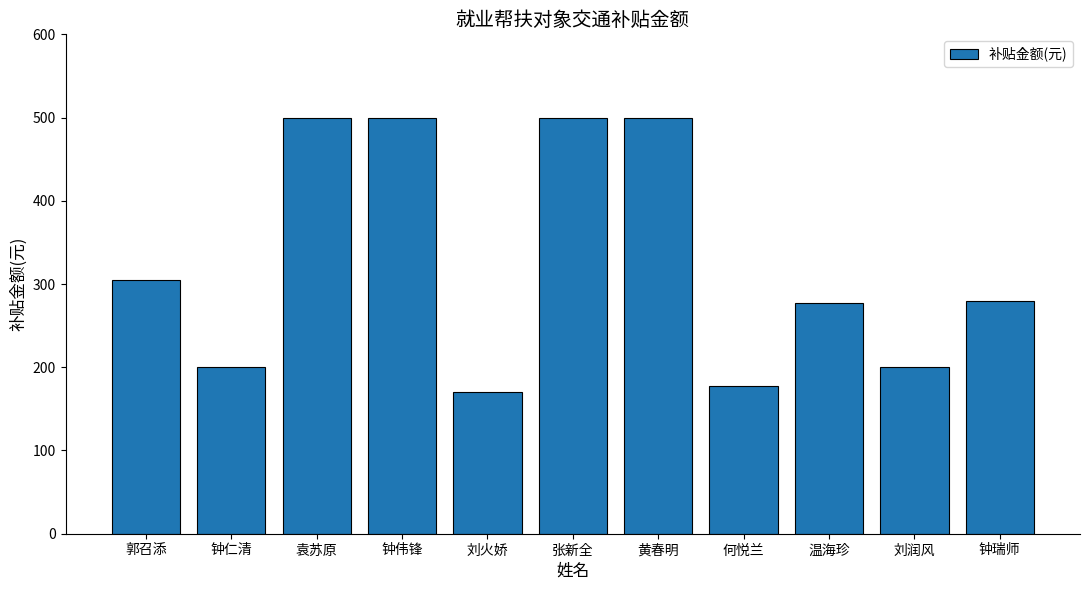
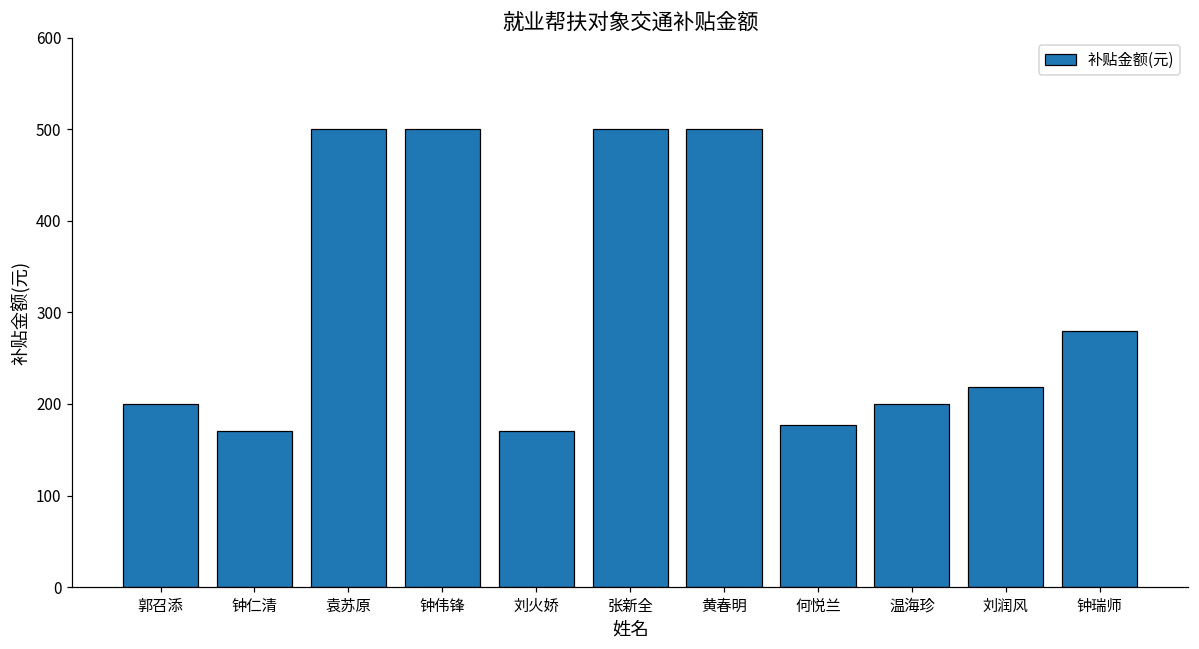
  {
-   "郭召添": 310,
-   "钟仁清": 200,
+   "郭召添": 200,
+   "钟仁清": 170,
    "袁苏原": 500,
    "钟伟锋": 500,
    "刘火娇": 170,
    "张新全": 500,
    "黄春明": 500,
    "何悦兰": 180,
-   "温海珍": 280,
-   "刘润风": 200,
+   "温海珍": 200,
+   "刘润风": 220,
    "钟瑞师": 280
  }
